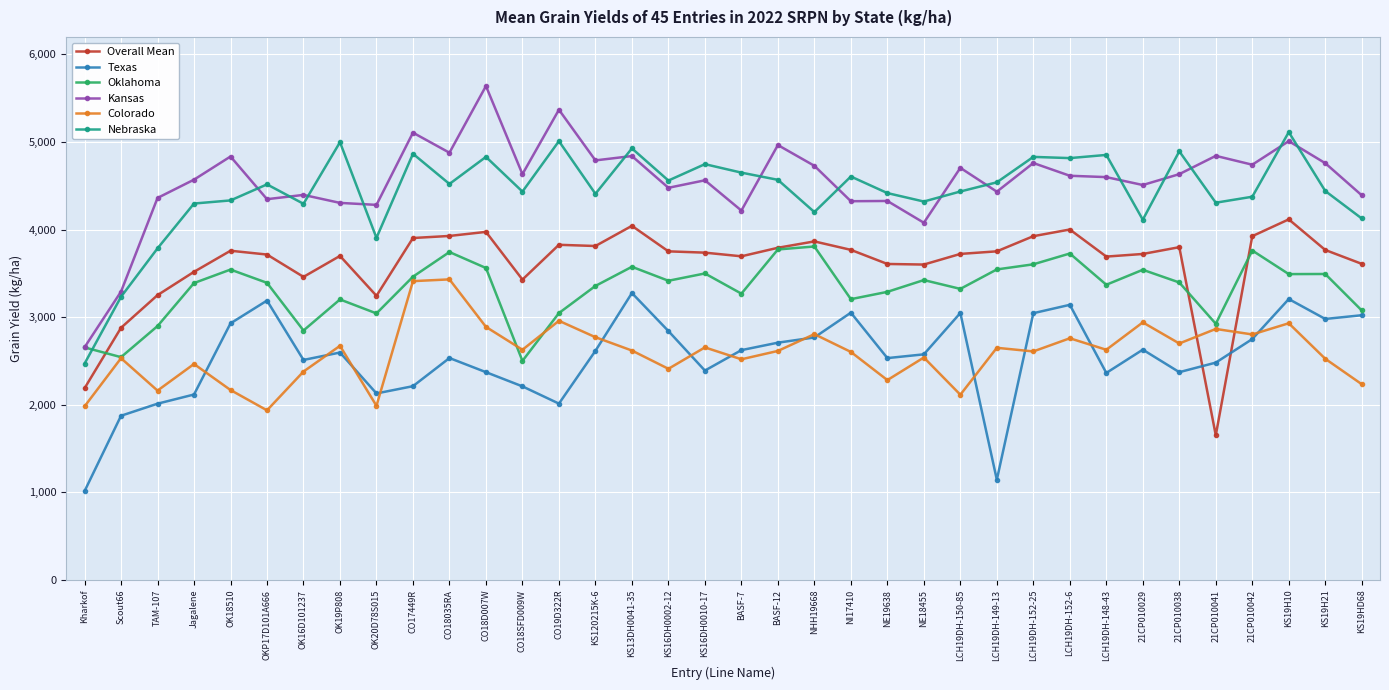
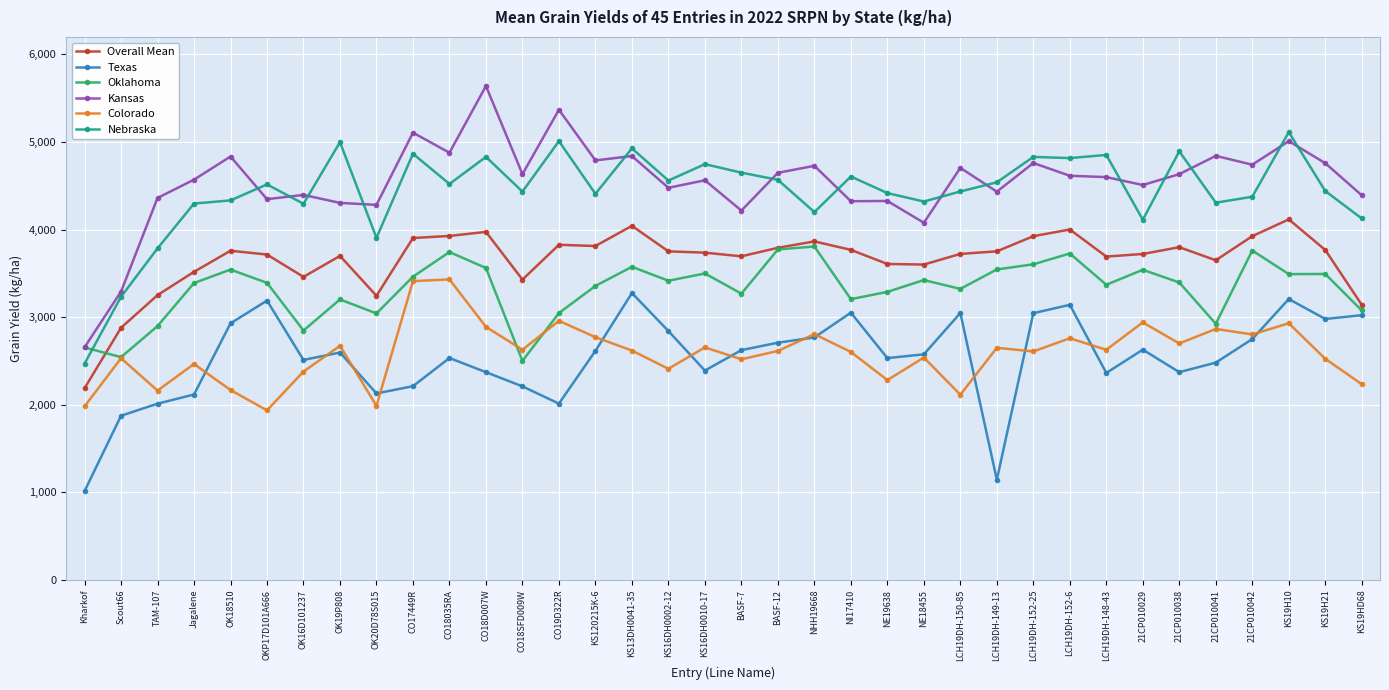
  {
    "Overall Mean": {
      "Kharkof": "2,200",
      "Scout66": "2,900",
      "TAM-107": "3,300",
      "Jagalene": "3,500",
      "OK18510": "3,800",
      "OKP17D101A666": "3,700",
      "OK16D101237": "3,500",
      "OK19P808": "3,700",
      "OK20D78S015": "3,200",
      "CO17449R": "3,900",
      "CO18035RA": "3,900",
      "CO18D007W": "4,000",
      "CO18SFD009W": "3,400",
      "CO19D322R": "3,800",
      "KS120215K-6": "3,800",
      "KS13DH0041-35": "4,000",
      "KS16DH0002-12": "3,800",
      "KS16DH0010-17": "3,700",
      "BASF-7": "3,700",
      "NHH19668": "3,900",
      "NI17410": "3,800",
      "NE19638": "3,600",
      "NE18455": "3,600",
      "LCH19DH-150-85": "3,700",
      "LCH19DH-149-13": "3,800",
      "LCH19DH-152-25": "3,900",
      "LCH19DH-152-6": "4,000",
      "LCH19DH-148-43": "3,700",
      "21CP010029": "3,700",
      "21CP010038": "3,800",
-     "21CP010041": "1,700",
+     "21CP010041": "3,600",
      "21CP010042": "3,900",
      "KS19H10": "4,100",
      "KS19H21": "3,800",
-     "KS19HD68": "3,600"
+     "KS19HD68": "3,100"
    },
    "Texas": {
      "Kharkof": "1,000",
      "Scout66": "1,900",
      "TAM-107": "2,000",
      "Jagalene": "2,100",
      "OK18510": "2,900",
      "OKP17D101A666": "3,200",
      "OK16D101237": "2,500",
      "OK19P808": "2,600",
      "OK20D78S015": "2,100",
      "CO17449R": "2,200",
      "CO18035RA": "2,500",
      "CO18D007W": "2,400",
      "CO18SFD009W": "2,200",
      "CO19D322R": "2,000",
      "KS120215K-6": "2,600",
      "KS13DH0041-35": "3,300",
      "KS16DH0002-12": "2,800",
      "KS16DH0010-17": "2,400",
      "BASF-7": "2,600",
      "BASF-12": "2,700",
      "NHH19668": "2,800",
      "NI17410": "3,100",
      "NE19638": "2,500",
      "NE18455": "2,600",
      "LCH19DH-150-85": "3,000",
      "LCH19DH-149-13": "1,100",
      "LCH19DH-152-25": "3,000",
      "LCH19DH-152-6": "3,100",
      "LCH19DH-148-43": "2,400",
      "21CP010029": "2,600",
      "21CP010038": "2,400",
      "21CP010041": "2,500",
      "21CP010042": "2,800",
      "KS19H10": "3,200",
      "KS19H21": "3,000",
      "KS19HD68": "3,000"
    },
    "Kansas": {
      "Scout66": "3,300",
      "TAM-107": "4,400",
      "Jagalene": "4,600",
      "OK18510": "4,800",
      "OKP17D101A666": "4,300",
      "OK16D101237": "4,400",
      "OK19P808": "4,300",
      "OK20D78S015": "4,300",
      "CO17449R": "5,100",
      "CO18035RA": "4,900",
      "CO18D007W": "5,600",
      "CO18SFD009W": "4,600",
      "CO19D322R": "5,400",
      "KS120215K-6": "4,800",
      "KS13DH0041-35": "4,800",
      "KS16DH0002-12": "4,500",
      "KS16DH0010-17": "4,600",
      "BASF-7": "4,200",
-     "BASF-12": "5,000",
+     "BASF-12": "4,600",
      "NHH19668": "4,700",
      "NI17410": "4,300",
      "NE19638": "4,300",
      "NE18455": "4,100",
      "LCH19DH-150-85": "4,700",
      "LCH19DH-149-13": "4,400",
      "LCH19DH-152-25": "4,800",
      "LCH19DH-152-6": "4,600",
      "LCH19DH-148-43": "4,600",
      "21CP010029": "4,500",
      "21CP010038": "4,600",
      "21CP010041": "4,800",
      "21CP010042": "4,700",
      "KS19H10": "5,000",
      "KS19H21": "4,800",
      "KS19HD68": "4,400"
    },
    "Colorado": {
      "Kharkof": "2,000",
      "TAM-107": "2,200",
      "Jagalene": "2,500",
      "OK18510": "2,200",
      "OKP17D101A666": "1,900",
      "OK16D101237": "2,400",
      "OK19P808": "2,700",
      "OK20D78S015": "2,000",
      "CO17449R": "3,400",
      "CO18035RA": "3,400",
      "CO18D007W": "2,900",
      "CO18SFD009W": "2,600",
      "CO19D322R": "3,000",
      "KS120215K-6": "2,800",
      "KS13DH0041-35": "2,600",
      "KS16DH0002-12": "2,400",
      "KS16DH0010-17": "2,700",
      "BASF-7": "2,500",
      "BASF-12": "2,600",
      "NHH19668": "2,800",
      "NI17410": "2,600",
      "NE19638": "2,300",
      "NE18455": "2,500",
      "LCH19DH-150-85": "2,100",
      "LCH19DH-149-13": "2,700",
      "LCH19DH-152-25": "2,600",
      "LCH19DH-152-6": "2,800",
      "LCH19DH-148-43": "2,600",
      "21CP010029": "2,900",
      "21CP010038": "2,700",
      "21CP010041": "2,900",
      "21CP010042": "2,800",
      "KS19H10": "2,900",
      "KS19H21": "2,500",
      "KS19HD68": "2,200"
    }
  }
